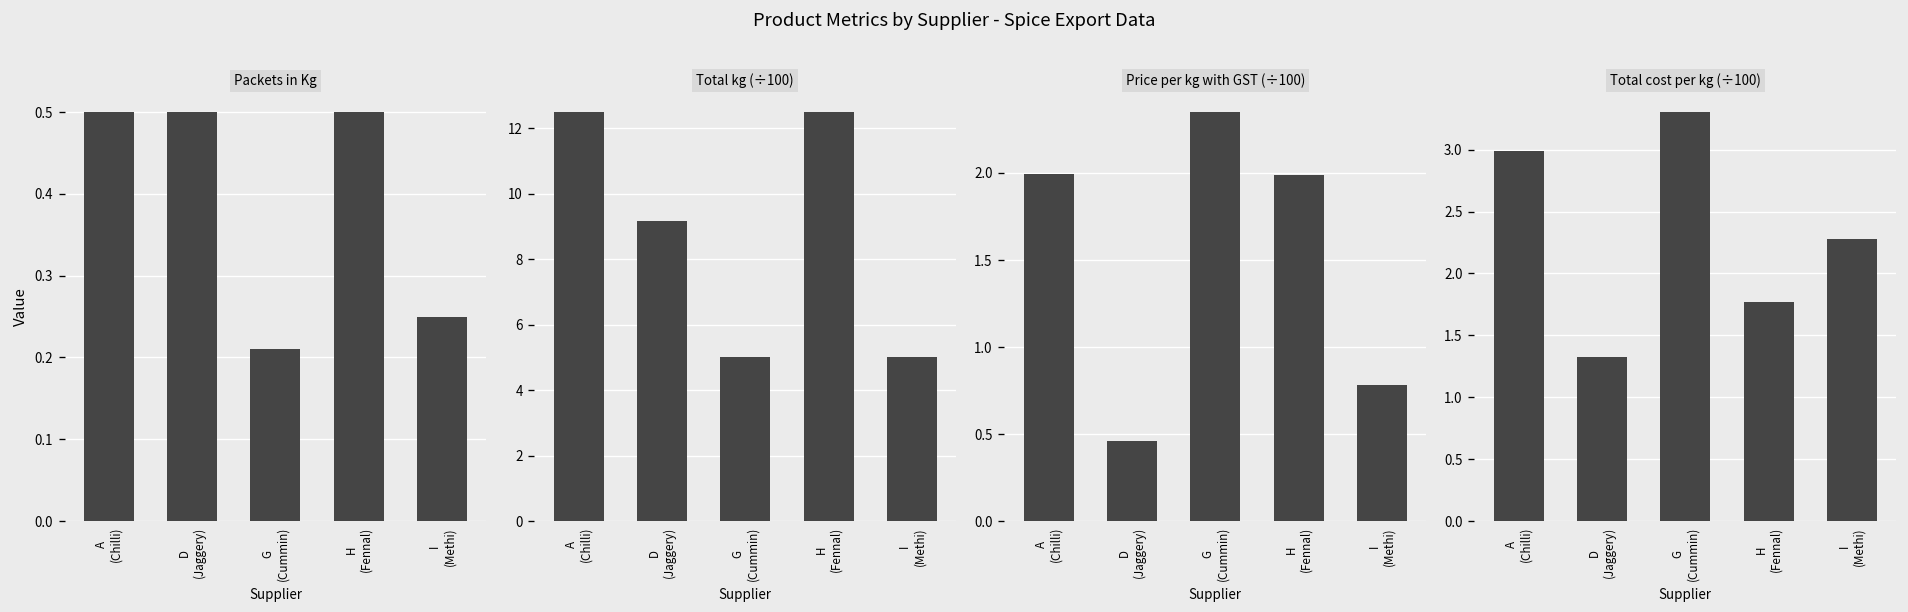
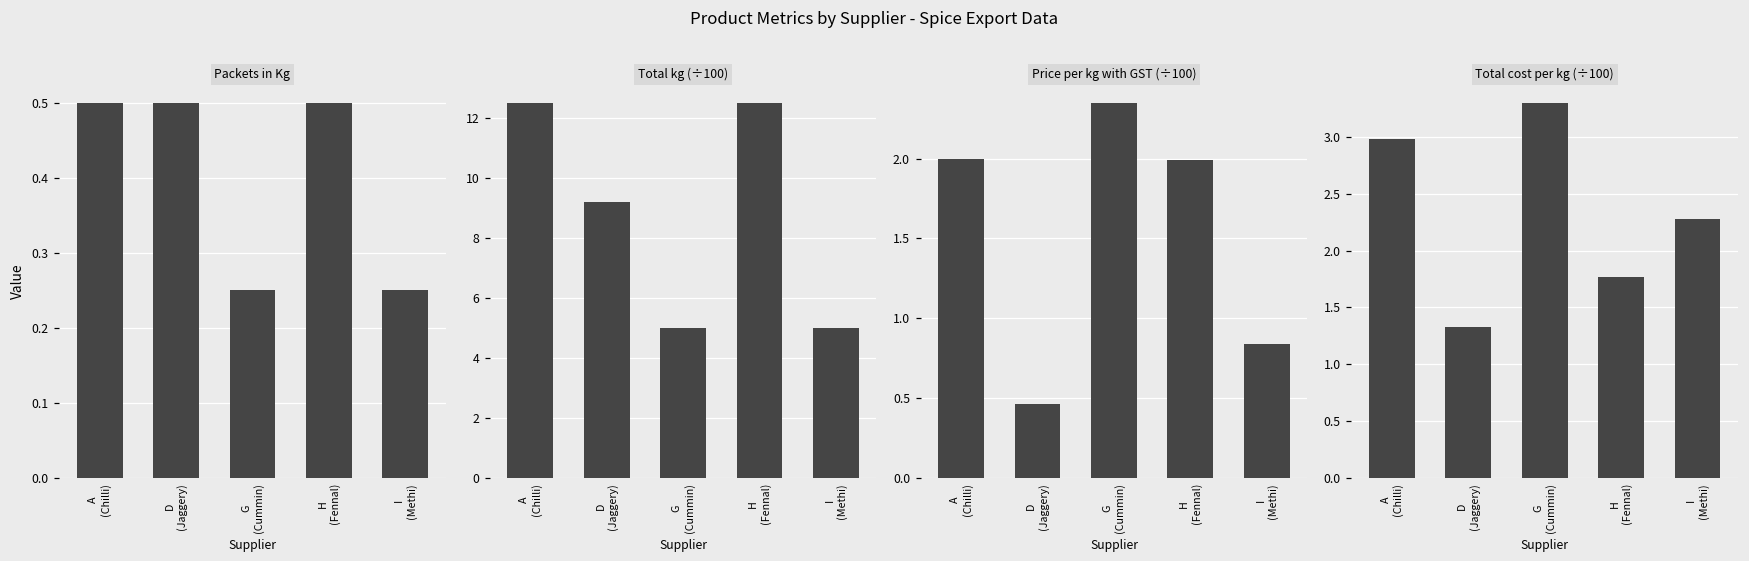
  {
    "Packets in Kg": {
      "A (Chilli)": 0.50,
      "D (Jaggery)": 0.50,
-     "G (Cummin)": 0.21,
+     "G (Cummin)": 0.25,
      "H (Fennal)": 0.50,
      "I (Methi)": 0.25
    },
    "Total kg (÷100)": {
      "A (Chilli)": 12.5,
      "D (Jaggery)": 9.2,
      "G (Cummin)": 5.0,
      "H (Fennal)": 12.5,
      "I (Methi)": 5.0
    },
    "Price per kg with GST (÷100)": {
      "A (Chilli)": 2.00,
      "D (Jaggery)": 0.46,
      "G (Cummin)": 2.35,
      "H (Fennal)": 1.99,
-     "I (Methi)": 0.78
+     "I (Methi)": 0.84
    },
    "Total cost per kg (÷100)": {
      "A (Chilli)": 2.99,
      "D (Jaggery)": 1.33,
      "G (Cummin)": 3.30,
      "H (Fennal)": 1.77,
      "I (Methi)": 2.28
    }
  }
